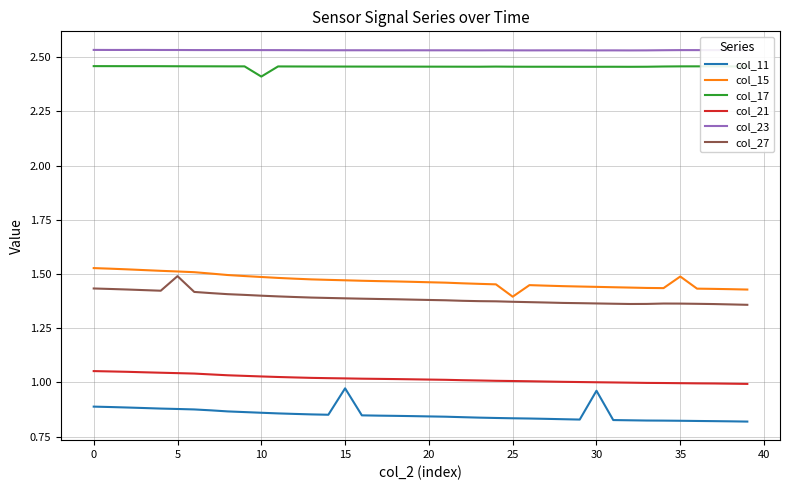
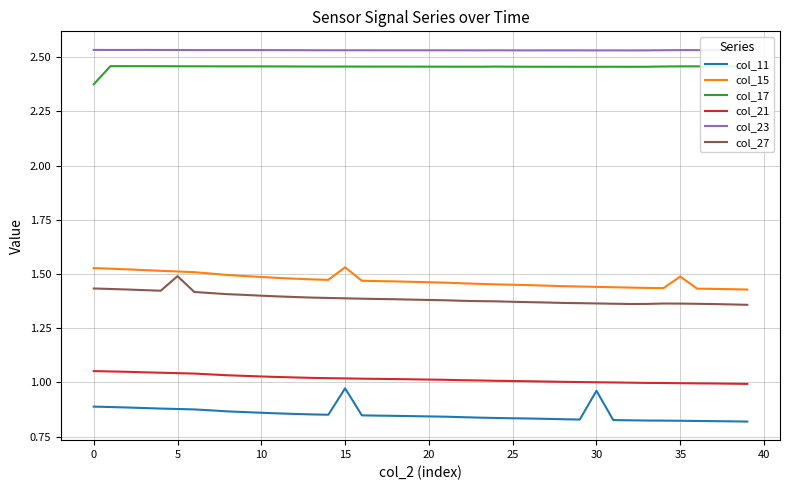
  {
    "col_11": {
      "0": 0.89,
      "5": 0.88,
      "10": 0.86,
      "15": 0.97,
      "20": 0.84,
      "25": 0.83,
      "30": 0.96,
      "35": 0.82
    },
    "col_15": {
      "0": 1.53,
      "5": 1.51,
      "10": 1.49,
-     "15": 1.47,
+     "15": 1.53,
      "20": 1.46,
-     "25": 1.40,
+     "25": 1.45,
      "30": 1.44,
      "35": 1.49
    },
    "col_17": {
-     "0": 2.46,
+     "0": 2.38,
      "5": 2.46,
-     "10": 2.41,
+     "10": 2.46,
      "15": 2.46,
      "20": 2.46,
      "25": 2.46,
      "30": 2.46,
      "35": 2.46
    },
    "col_21": {
      "0": 1.05,
      "5": 1.04,
      "10": 1.03,
      "15": 1.02,
      "20": 1.01,
      "25": 1.01,
      "30": 1.00,
      "35": 1.00
    },
    "col_23": {
      "0": 2.53,
      "5": 2.53,
      "10": 2.53,
      "15": 2.53,
      "20": 2.53,
      "25": 2.53,
      "30": 2.53,
      "35": 2.53
    },
    "col_27": {
      "0": 1.43,
      "5": 1.49,
      "10": 1.40,
      "15": 1.39,
      "20": 1.38,
      "25": 1.37,
      "30": 1.36,
      "35": 1.36
    }
  }
